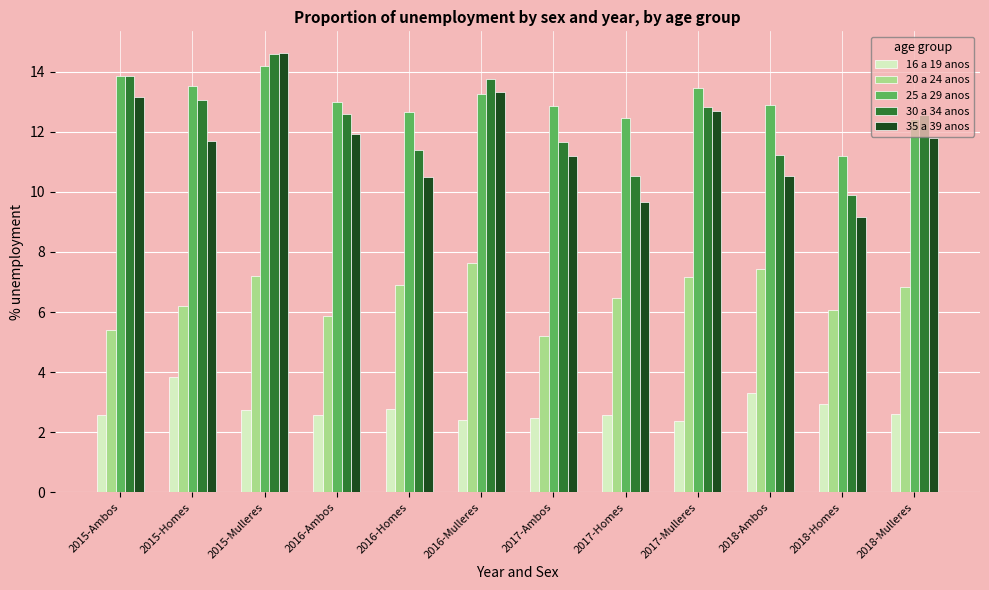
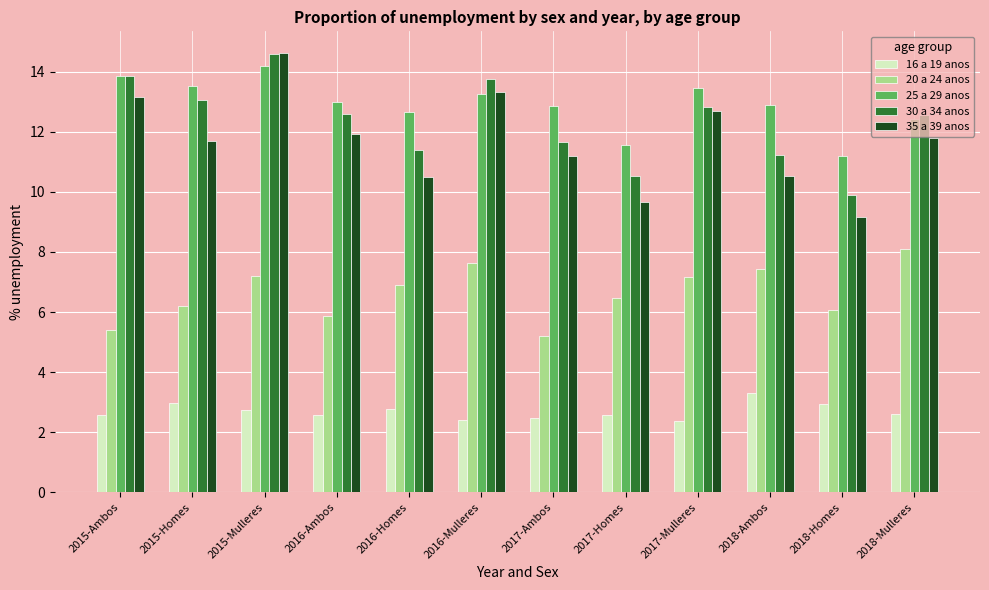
  {
    "16 a 19 anos": {
      "2015-Ambos": 2.6,
-     "2015-Homes": 3.8,
+     "2015-Homes": 3.0,
      "2015-Mulleres": 2.7,
      "2016-Ambos": 2.6,
      "2016-Homes": 2.8,
      "2016-Mulleres": 2.4,
      "2017-Ambos": 2.5,
      "2017-Homes": 2.6,
      "2017-Mulleres": 2.4,
      "2018-Ambos": 3.3,
      "2018-Homes": 3.0,
      "2018-Mulleres": 2.6
    },
    "20 a 24 anos": {
      "2015-Ambos": 5.4,
      "2015-Homes": 6.2,
      "2015-Mulleres": 7.2,
      "2016-Ambos": 5.9,
      "2016-Homes": 6.9,
      "2016-Mulleres": 7.6,
      "2017-Ambos": 5.2,
      "2017-Homes": 6.5,
      "2017-Mulleres": 7.2,
      "2018-Ambos": 7.4,
      "2018-Homes": 6.1,
-     "2018-Mulleres": 6.8
+     "2018-Mulleres": 8.1
    },
    "25 a 29 anos": {
      "2015-Ambos": 13.9,
      "2015-Homes": 13.5,
      "2015-Mulleres": 14.2,
      "2016-Ambos": 13.0,
      "2016-Homes": 12.7,
      "2016-Mulleres": 13.3,
      "2017-Ambos": 12.8,
-     "2017-Homes": 12.5,
+     "2017-Homes": 11.6,
      "2017-Mulleres": 13.5,
      "2018-Ambos": 12.9,
      "2018-Homes": 11.2
    }
  }
